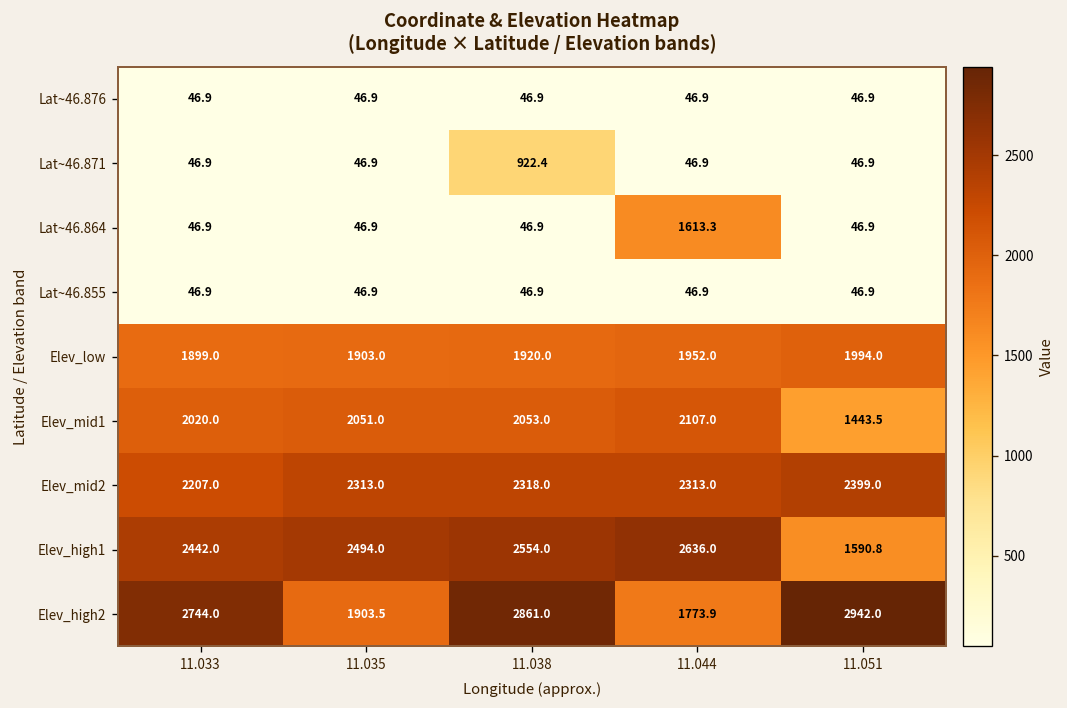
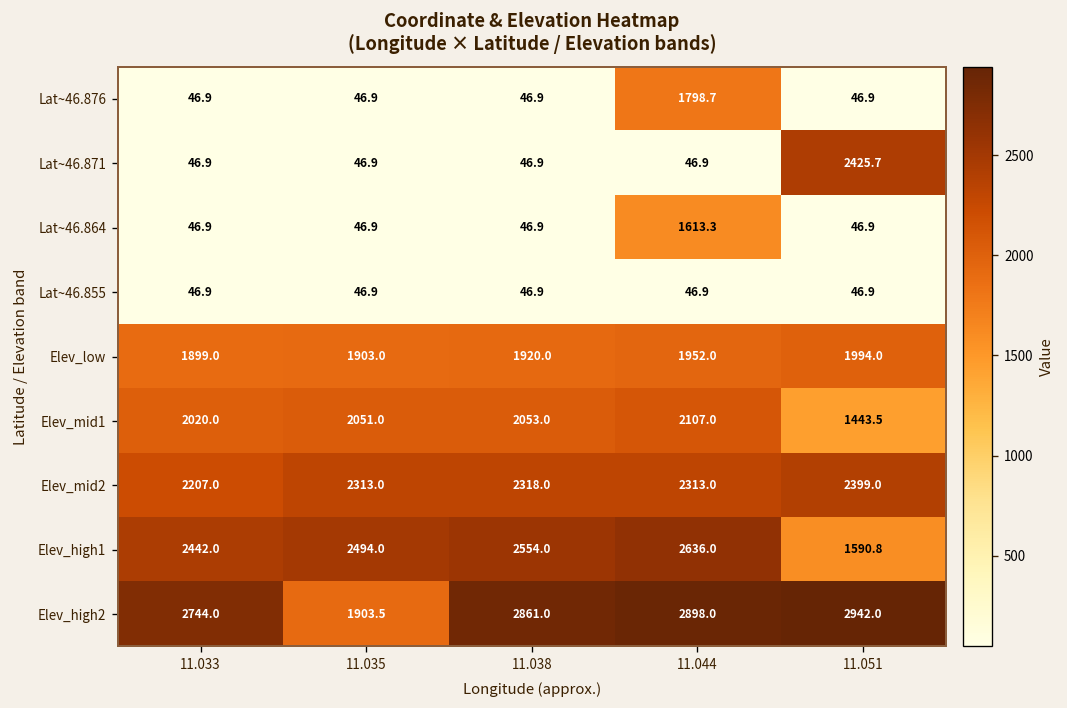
  {
    "Lat~46.876": {
      "11.033": 46.9,
      "11.035": 46.9,
      "11.038": 46.9,
-     "11.044": 46.9,
+     "11.044": 1798.7,
      "11.051": 46.9
    },
    "Lat~46.871": {
      "11.033": 46.9,
      "11.035": 46.9,
-     "11.038": 922.4,
+     "11.038": 46.9,
      "11.044": 46.9,
-     "11.051": 46.9
+     "11.051": 2425.7
    },
    "Lat~46.864": {
      "11.033": 46.9,
      "11.035": 46.9,
      "11.038": 46.9,
      "11.044": 1613.3,
      "11.051": 46.9
    },
    "Lat~46.855": {
      "11.033": 46.9,
      "11.035": 46.9,
      "11.038": 46.9,
      "11.044": 46.9,
      "11.051": 46.9
    },
    "Elev_low": {
      "11.033": 1899.0,
      "11.035": 1903.0,
      "11.038": 1920.0,
      "11.044": 1952.0,
      "11.051": 1994.0
    },
    "Elev_mid1": {
      "11.033": 2020.0,
      "11.035": 2051.0,
      "11.038": 2053.0,
      "11.044": 2107.0,
      "11.051": 1443.5
    },
    "Elev_mid2": {
      "11.033": 2207.0,
      "11.035": 2313.0,
      "11.038": 2318.0,
      "11.044": 2313.0,
      "11.051": 2399.0
    },
    "Elev_high1": {
      "11.033": 2442.0,
      "11.035": 2494.0,
      "11.038": 2554.0,
      "11.044": 2636.0,
      "11.051": 1590.8
    },
    "Elev_high2": {
      "11.033": 2744.0,
      "11.035": 1903.5,
      "11.038": 2861.0,
-     "11.044": 1773.9,
+     "11.044": 2898.0,
      "11.051": 2942.0
    }
  }
